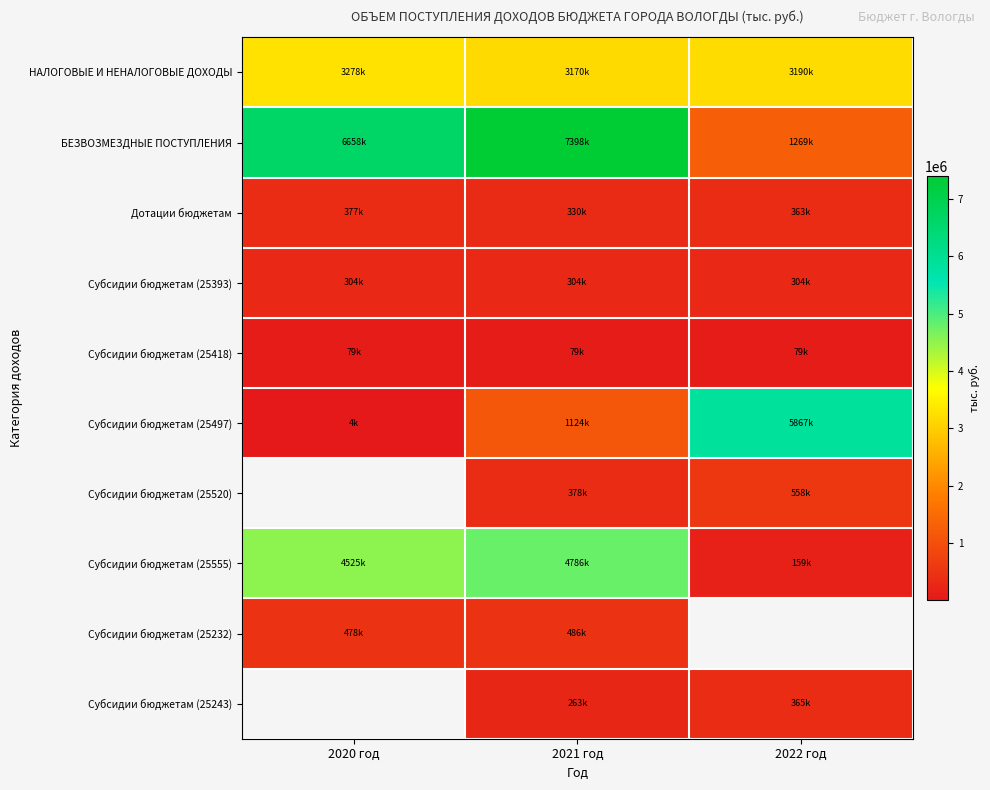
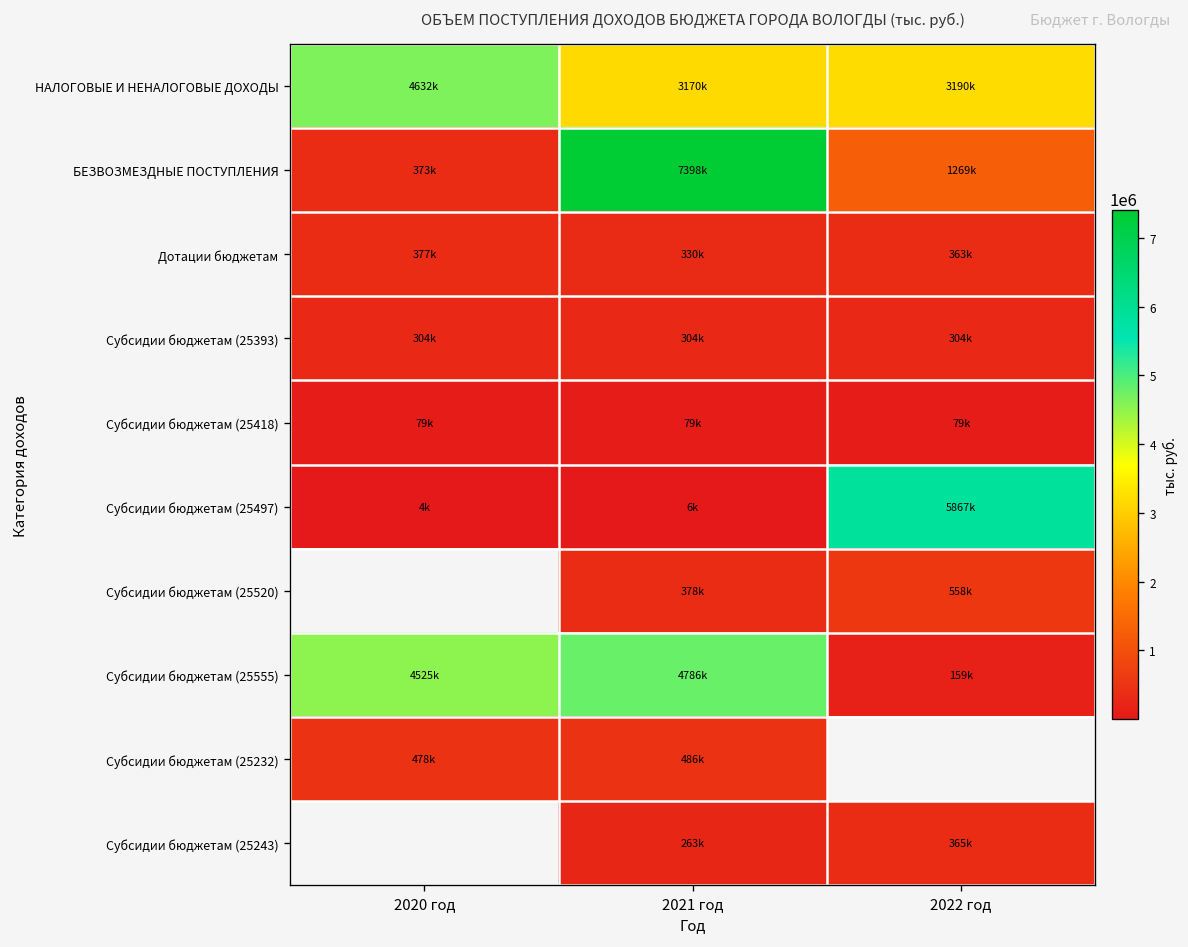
  {
    "НАЛОГОВЫЕ И НЕНАЛОГОВЫЕ ДОХОДЫ": {
-     "2020 год": "3278k",
+     "2020 год": "4632k",
      "2021 год": "3170k",
      "2022 год": "3190k"
    },
    "БЕЗВОЗМЕЗДНЫЕ ПОСТУПЛЕНИЯ": {
-     "2020 год": "6658k",
+     "2020 год": "373k",
      "2021 год": "7398k",
      "2022 год": "1269k"
    },
    "Дотации бюджетам": {
      "2020 год": "377k",
      "2021 год": "330k",
      "2022 год": "363k"
    },
    "Субсидии бюджетам (25393)": {
      "2020 год": "304k",
      "2021 год": "304k",
      "2022 год": "304k"
    },
    "Субсидии бюджетам (25418)": {
      "2020 год": "79k",
      "2021 год": "79k",
      "2022 год": "79k"
    },
    "Субсидии бюджетам (25497)": {
      "2020 год": "4k",
-     "2021 год": "1124k",
+     "2021 год": "6k",
      "2022 год": "5867k"
    },
    "Субсидии бюджетам (25520)": {
      "2021 год": "378k",
      "2022 год": "558k"
    },
    "Субсидии бюджетам (25555)": {
      "2020 год": "4525k",
      "2021 год": "4786k",
      "2022 год": "159k"
    },
    "Субсидии бюджетам (25232)": {
      "2020 год": "478k",
      "2021 год": "486k"
    },
    "Субсидии бюджетам (25243)": {
      "2021 год": "263k",
      "2022 год": "365k"
    }
  }
